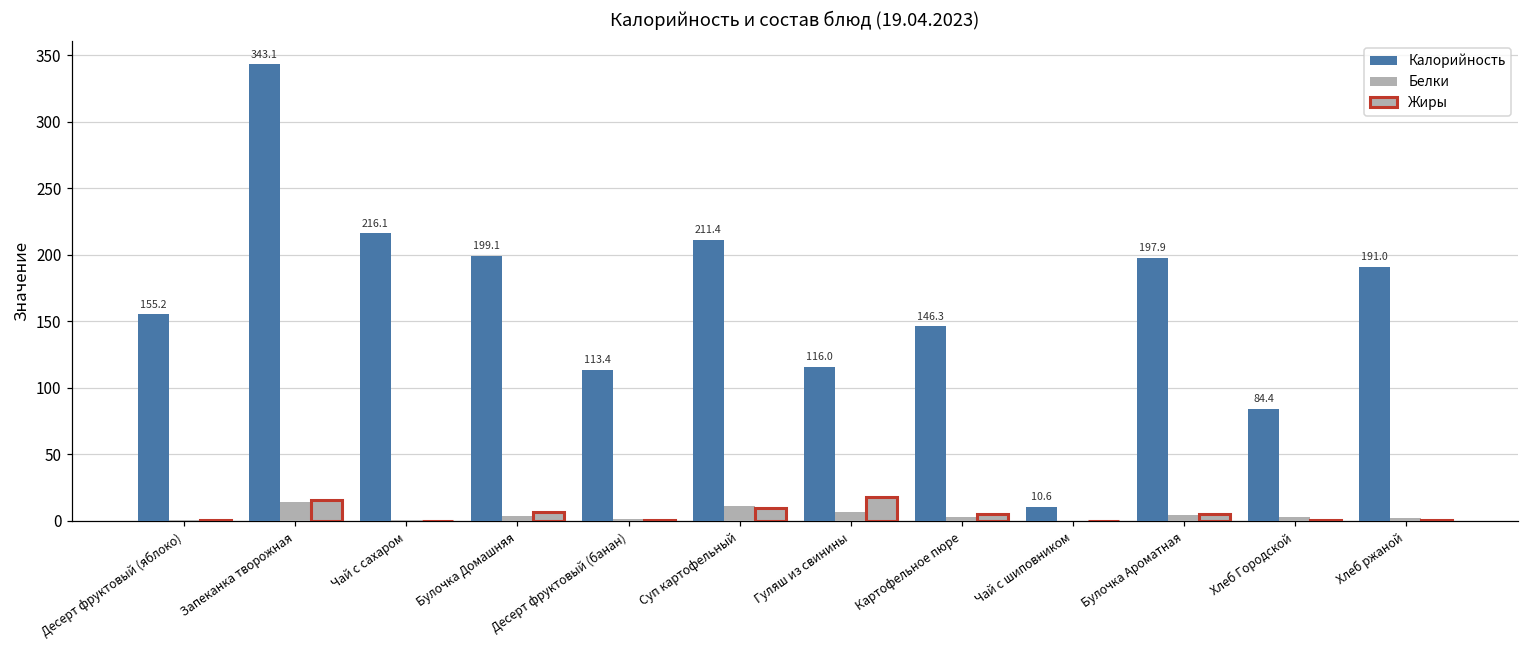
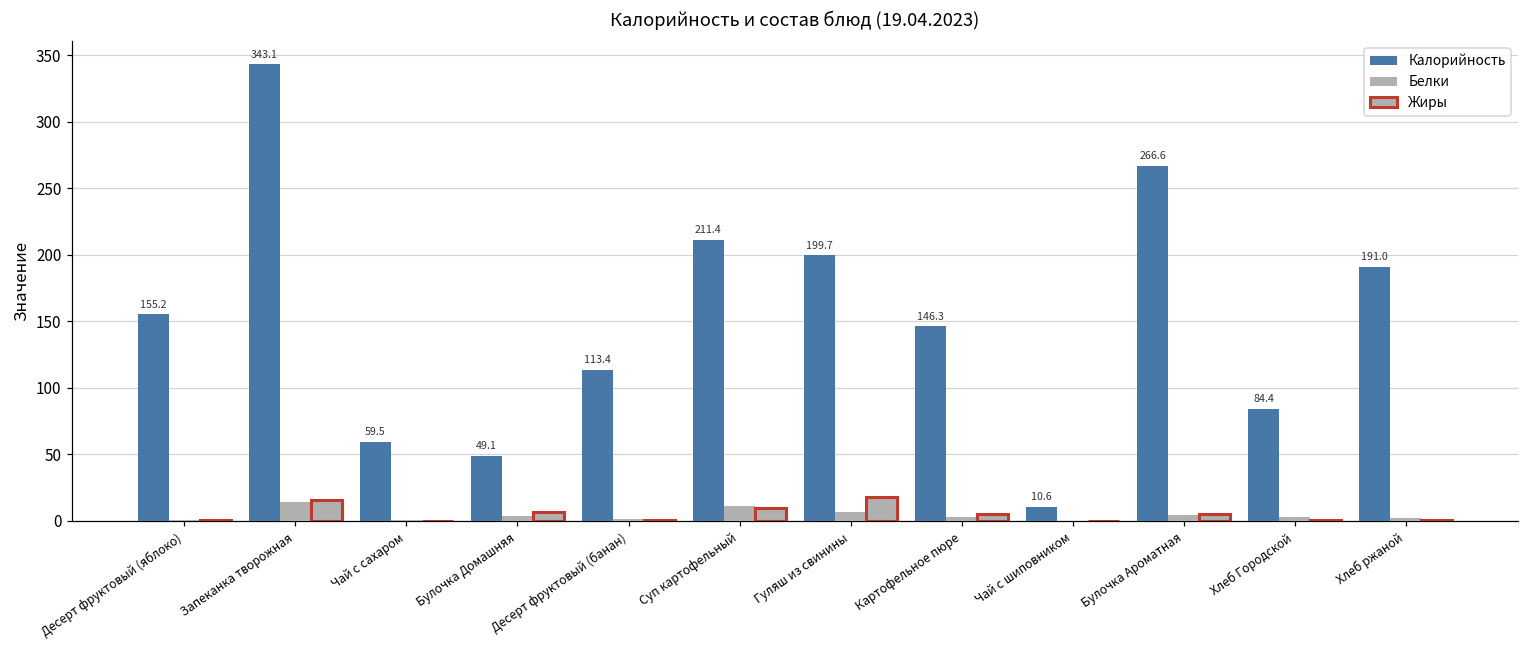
  {
    "Калорийность": {
      "Десерт фруктовый (яблоко)": 155.2,
      "Запеканка творожная": 343.1,
-     "Чай с сахаром": 216.1,
-     "Булочка Домашняя": 199.1,
+     "Чай с сахаром": 59.5,
+     "Булочка Домашняя": 49.1,
      "Десерт фруктовый (банан)": 113.4,
      "Суп картофельный": 211.4,
-     "Гуляш из свинины": 116.0,
+     "Гуляш из свинины": 199.7,
      "Картофельное пюре": 146.3,
      "Чай с шиповником": 10.6,
-     "Булочка Ароматная": 197.9,
+     "Булочка Ароматная": 266.6,
      "Хлеб Городской": 84.4,
      "Хлеб ржаной": 191.0
    }
  }
